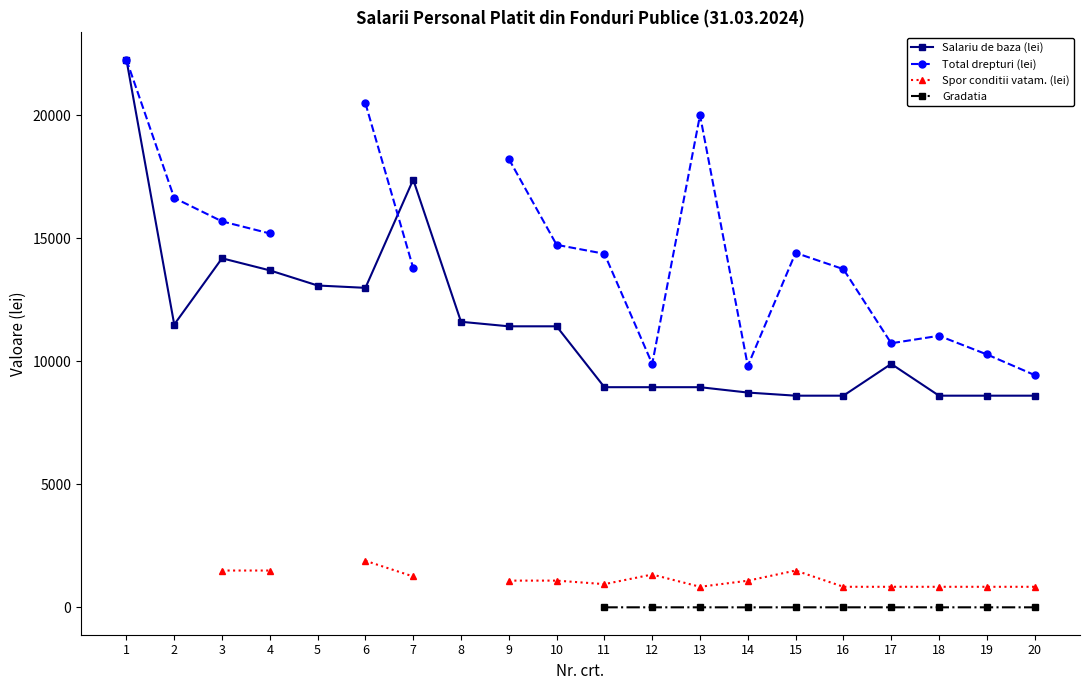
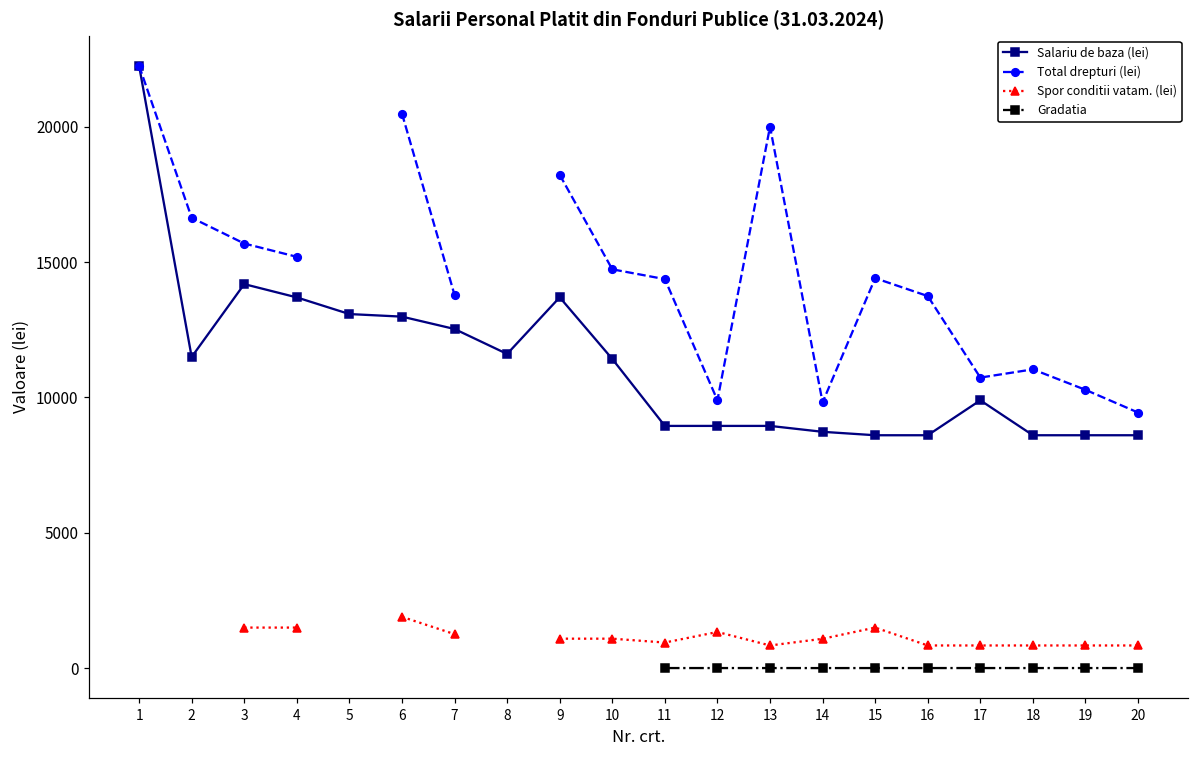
  {
    "Salariu de baza (lei)": {
      "2": 11500,
      "3": 14200,
      "4": 13700,
      "5": 13100,
      "6": 13000,
-     "7": 17400,
+     "7": 12500,
      "8": 11600,
-     "9": 11400,
+     "9": 13700,
      "10": 11400,
      "11": 9000,
      "12": 9000,
      "13": 9000,
      "14": 8700,
      "15": 8600,
      "16": 8600,
      "17": 9900,
      "18": 8600,
      "19": 8600,
      "20": 8600
    },
    "Total drepturi (lei)": {
      "2": 16600,
      "3": 15700,
      "4": 15200,
      "6": 20500,
      "7": 13800,
      "9": 18200,
      "10": 14700,
      "11": 14400,
      "12": 9900,
      "13": 20000,
      "14": 9800,
      "15": 14400,
      "16": 13700,
      "17": 10700,
      "18": 11000,
      "19": 10300,
      "20": 9400
    },
    "Spor conditii vatam. (lei)": {
      "3": 1500,
      "4": 1500,
      "6": 1900,
      "7": 1300,
      "9": 1100,
      "10": 1100,
      "11": 900,
      "12": 1300,
      "13": 800,
      "14": 1100,
      "15": 1500,
      "16": 800,
      "17": 800,
      "18": 800,
      "19": 800,
      "20": 800
    },
    "Gradatia": {
      "11": 0,
      "12": 0,
      "13": 0,
      "14": 0,
      "15": 0,
      "16": 0,
      "17": 0,
      "18": 0,
      "19": 0,
      "20": 0
    }
  }
